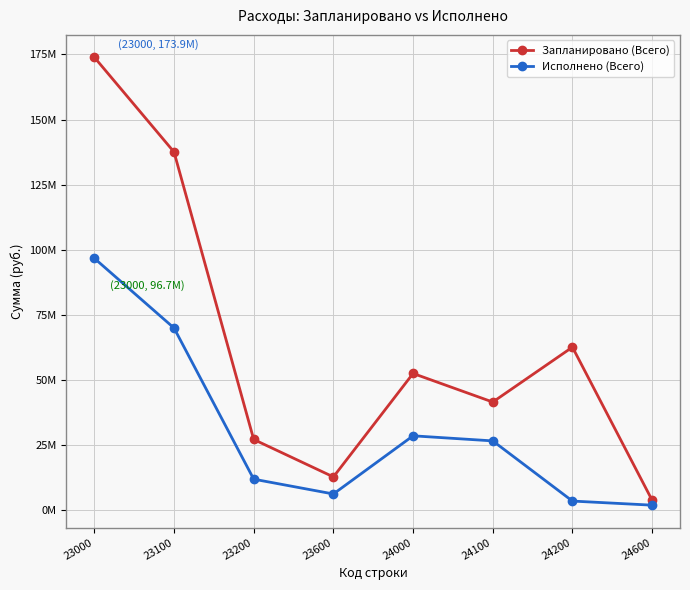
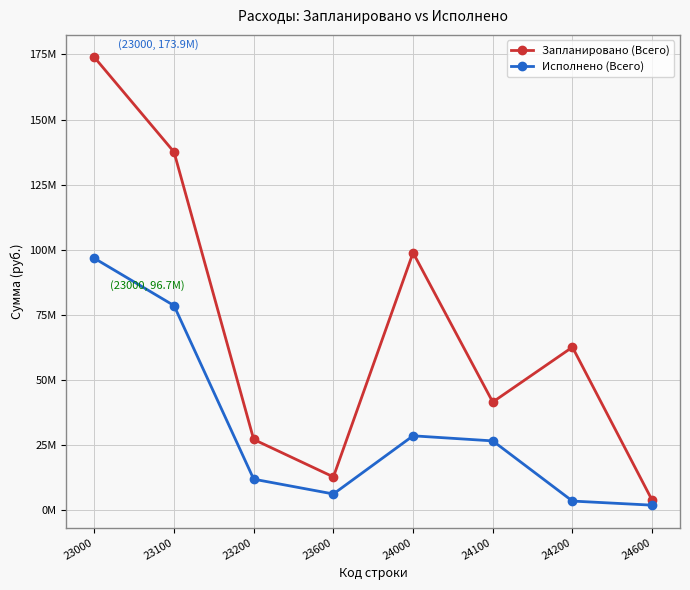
  {
    "Запланировано (Всего)": {
      "23100": 138000000,
      "23200": 27000000,
      "23600": 13000000,
-     "24000": 53000000,
+     "24000": 99000000,
      "24100": 42000000,
      "24200": 63000000,
      "24600": 4000000
    },
    "Исполнено (Всего)": {
      "23000": 97000000,
-     "23100": 70000000,
+     "23100": 79000000,
      "23200": 12000000,
      "23600": 6000000,
      "24000": 29000000,
      "24100": 27000000,
      "24200": 4000000,
      "24600": 2000000
    }
  }
